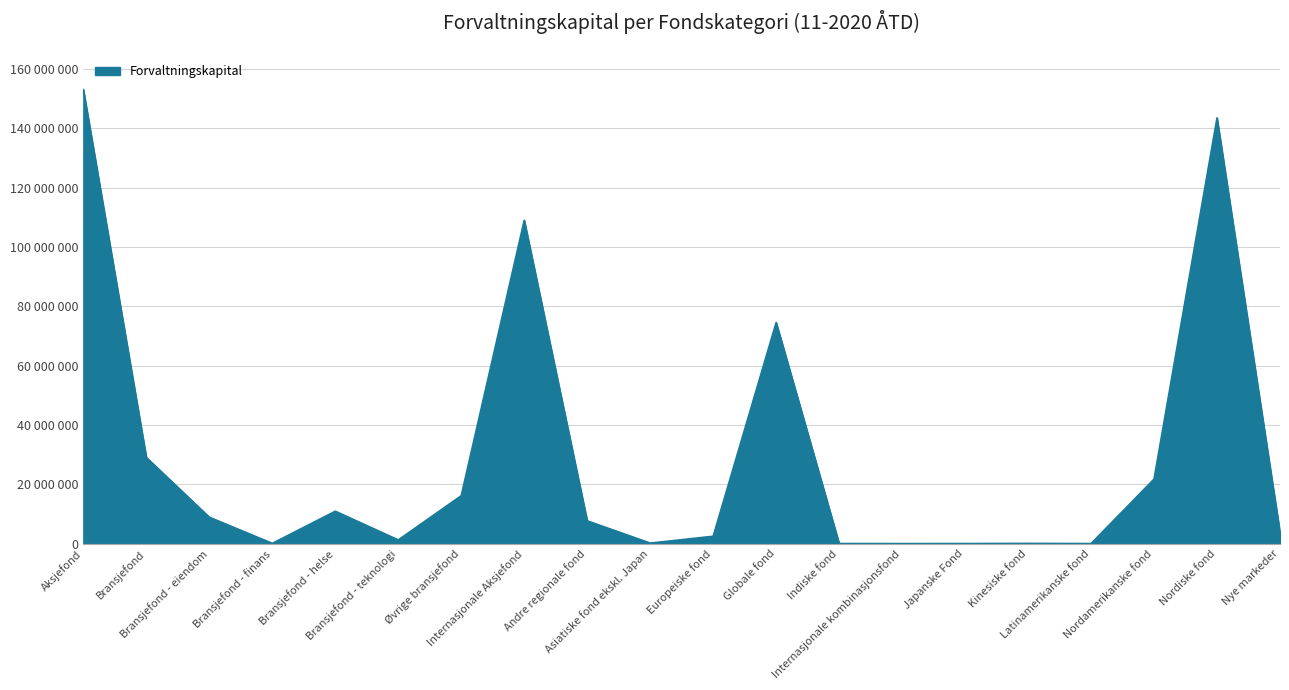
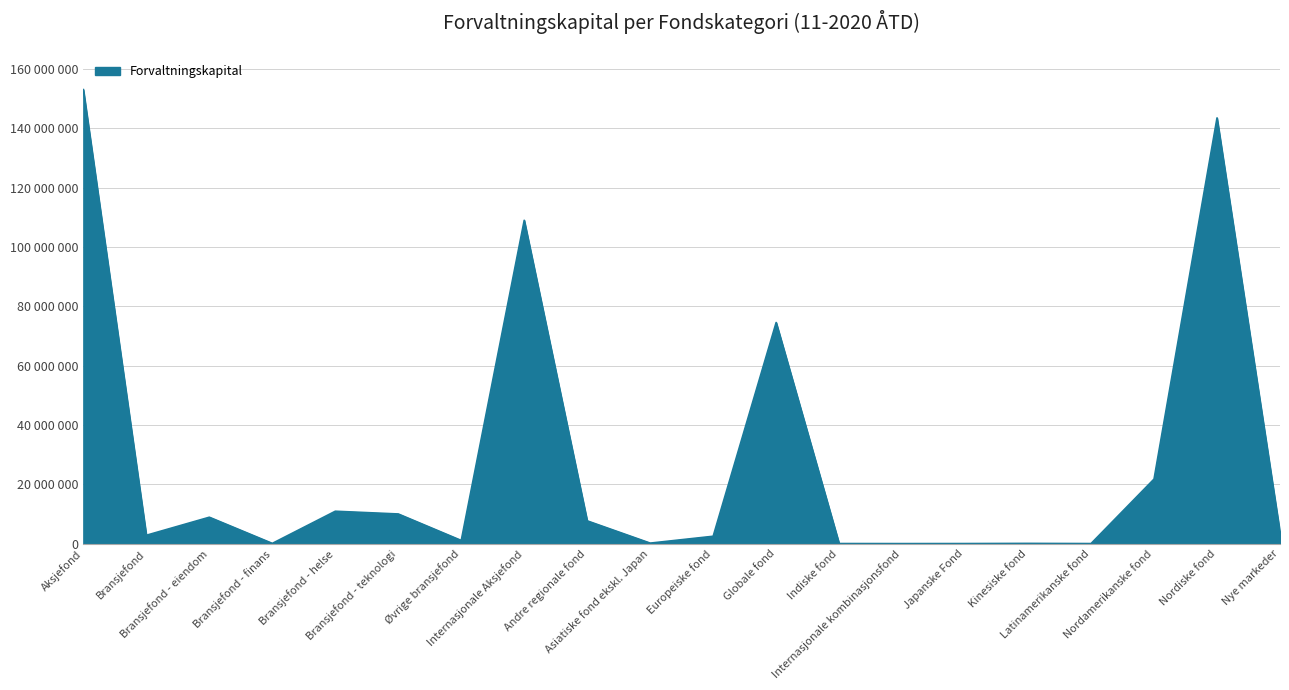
  {
    "Aksjefond": 153000000,
-   "Bransjefond": 29000000,
+   "Bransjefond": 3000000,
    "Bransjefond - eiendom": 9000000,
    "Bransjefond - finans": 0,
    "Bransjefond - helse": 11000000,
-   "Bransjefond - teknologi": 1000000,
-   "Øvrige bransjefond": 16000000,
+   "Bransjefond - teknologi": 10000000,
+   "Øvrige bransjefond": 1000000,
    "Internasjonale Aksjefond": 109000000,
    "Andre regionale fond": 8000000,
    "Asiatiske fond ekskl. Japan": 0,
    "Europeiske fond": 2000000,
    "Globale fond": 75000000,
    "Indiske fond": 0,
    "Internasjonale kombinasjonsfond": 0,
    "Japanske Fond": 0,
    "Kinesiske fond": 0,
    "Latinamerikanske fond": 0,
    "Nordamerikanske fond": 22000000,
    "Nordiske fond": 143000000,
    "Nye markeder": 4000000
  }
